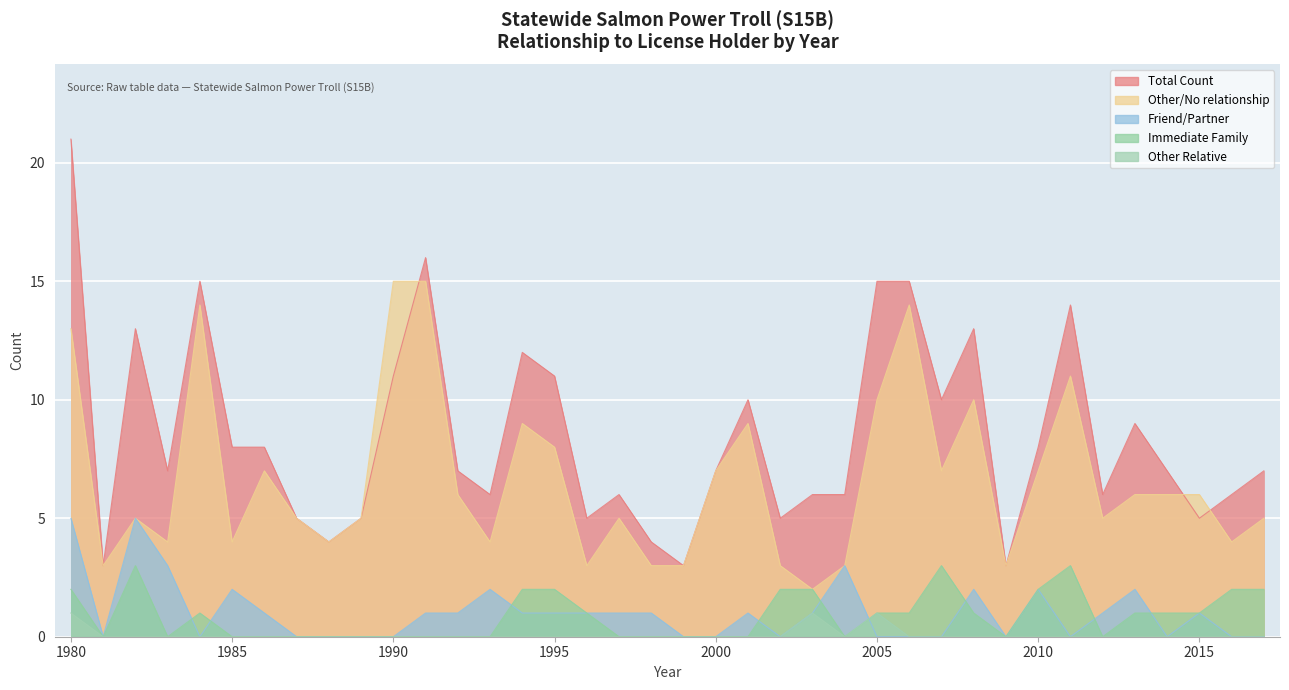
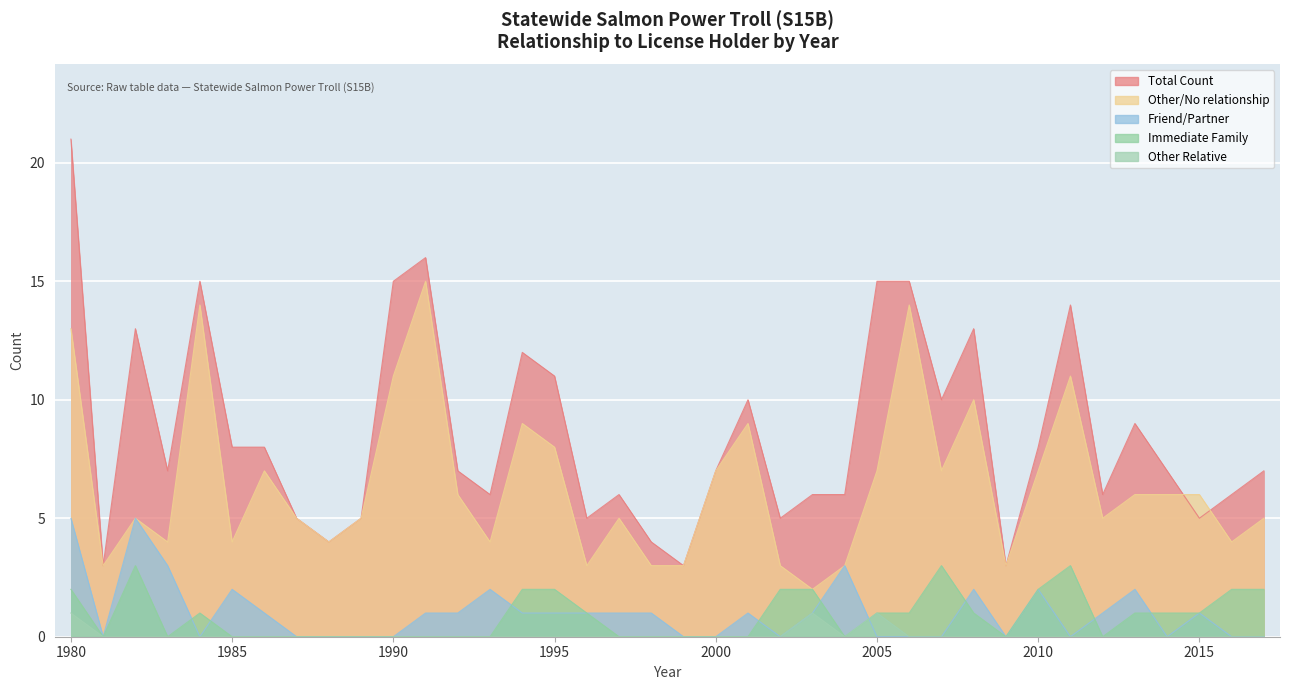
  {
    "Total Count": {
      "1980": 21,
      "1985": 8,
-     "1990": 11,
+     "1990": 15,
      "1995": 11,
      "2005": 15,
      "2010": 8,
      "2015": 5
    },
    "Other/No relationship": {
      "1980": 13,
      "1985": 4,
-     "1990": 15,
+     "1990": 11,
      "1995": 8,
-     "2005": 10,
+     "2005": 7,
      "2010": 7,
      "2015": 6
    }
  }
